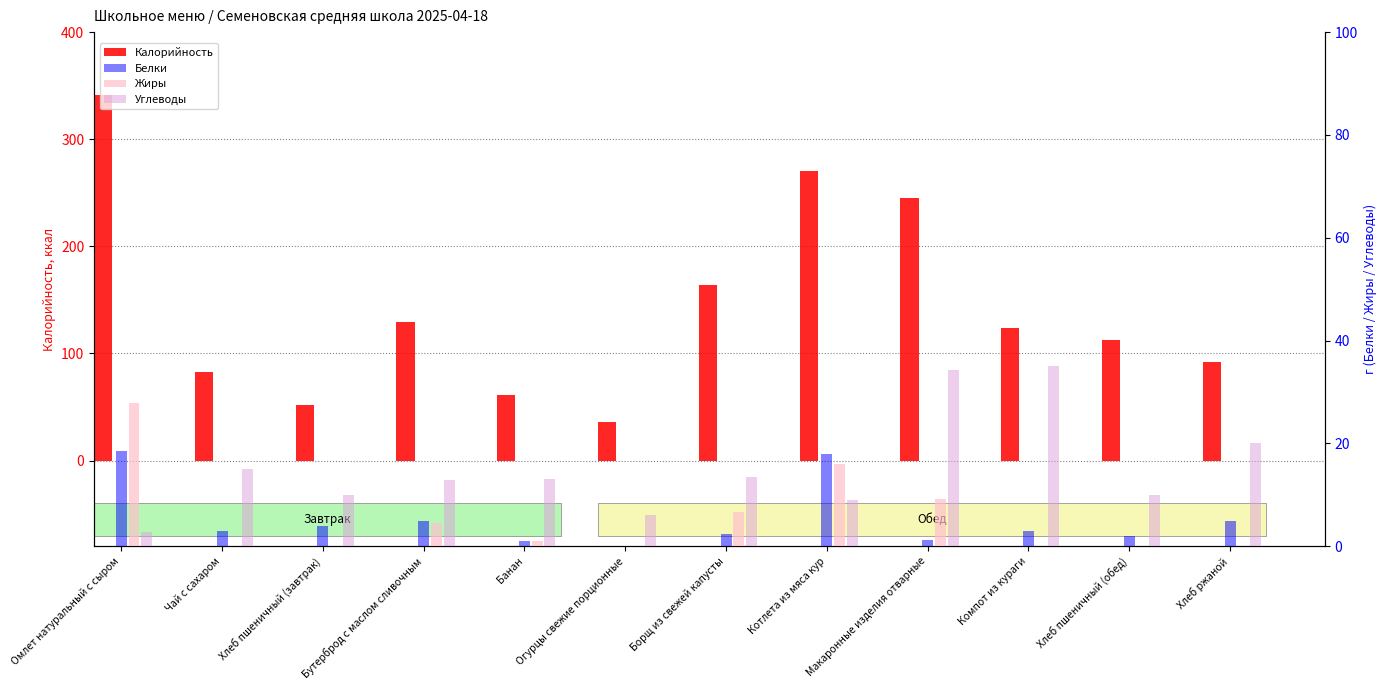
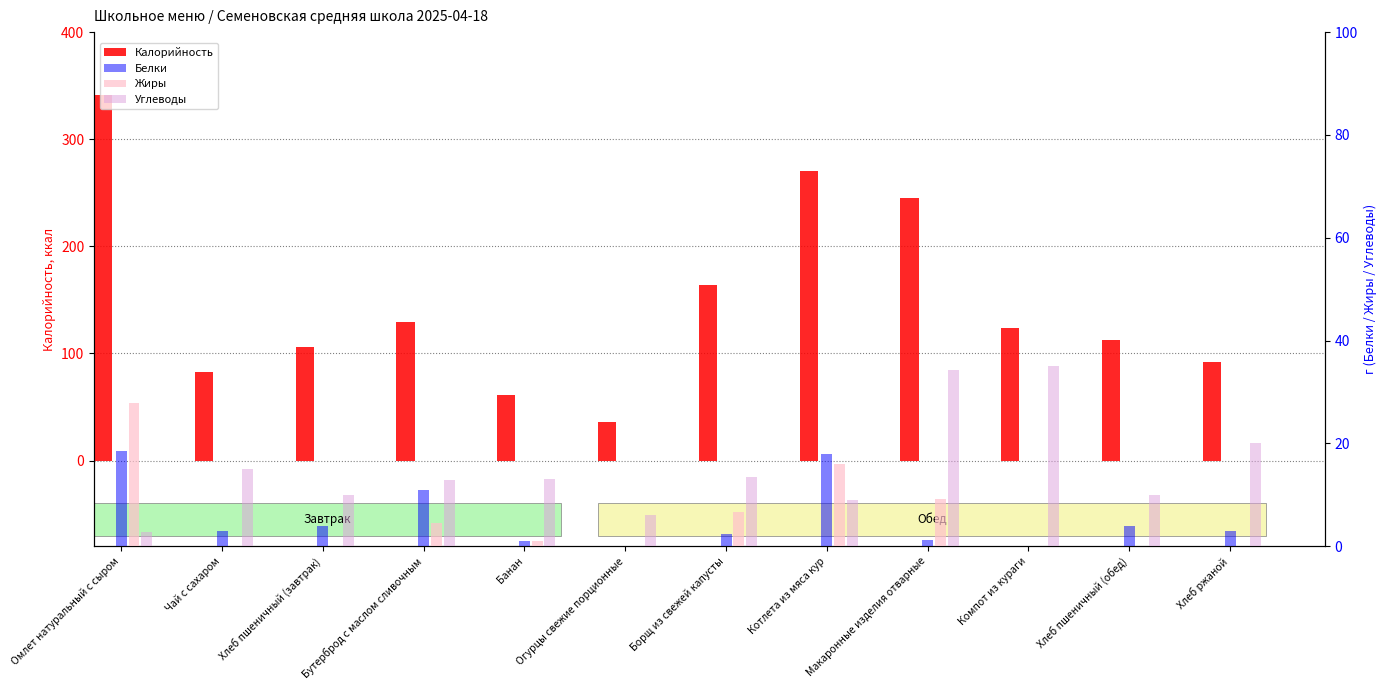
  {
    "Калорийность": {
      "Чай с сахаром": 83,
-     "Хлеб пшеничный (завтрак)": 52,
+     "Хлеб пшеничный (завтрак)": 106,
      "Бутерброд с маслом сливочным": 129,
      "Банан": 61,
      "Огурцы свежие порционные": 36,
      "Борщ из свежей капусты": 164,
      "Котлета из мяса кур": 270,
      "Макаронные изделия отварные": 245,
      "Компот из кураги": 124,
      "Хлеб пшеничный (обед)": 113,
      "Хлеб ржаной": 92
    },
    "Белки": {
      "Омлет натуральный с сыром": 19,
      "Чай с сахаром": 3,
      "Хлеб пшеничный (завтрак)": 4,
-     "Бутерброд с маслом сливочным": 5,
+     "Бутерброд с маслом сливочным": 11,
      "Банан": 1,
      "Огурцы свежие порционные": 0,
      "Борщ из свежей капусты": 2,
      "Котлета из мяса кур": 18,
      "Макаронные изделия отварные": 1,
-     "Компот из кураги": 3,
-     "Хлеб пшеничный (обед)": 2,
-     "Хлеб ржаной": 5
+     "Компот из кураги": 0,
+     "Хлеб пшеничный (обед)": 4,
+     "Хлеб ржаной": 3
    }
  }
